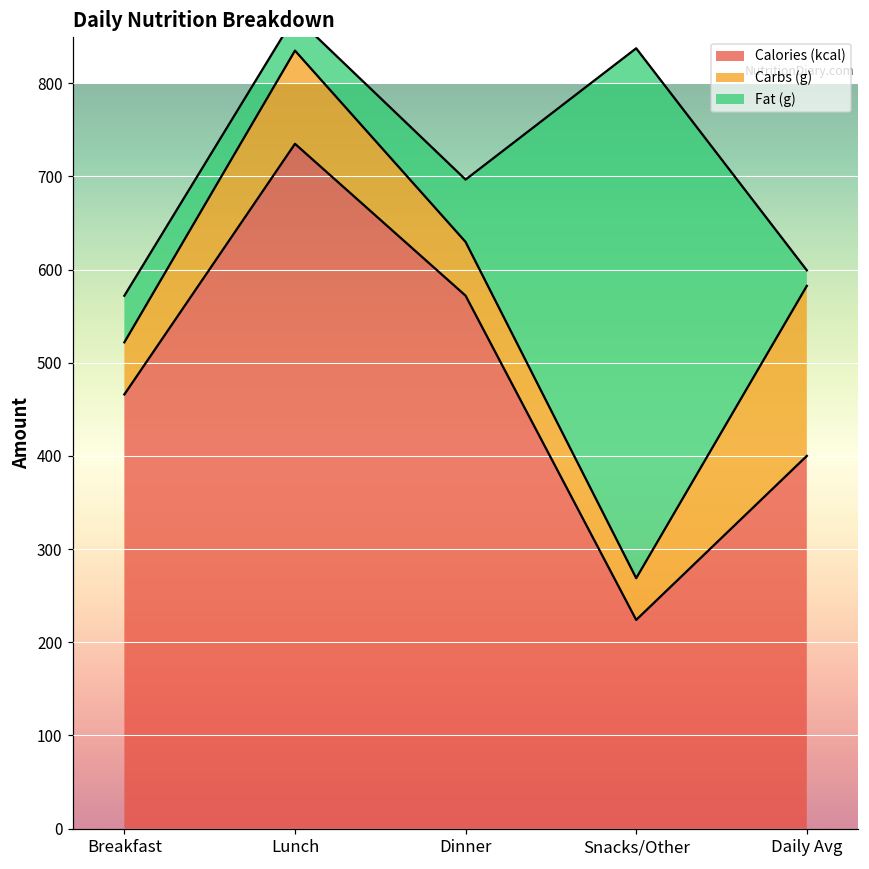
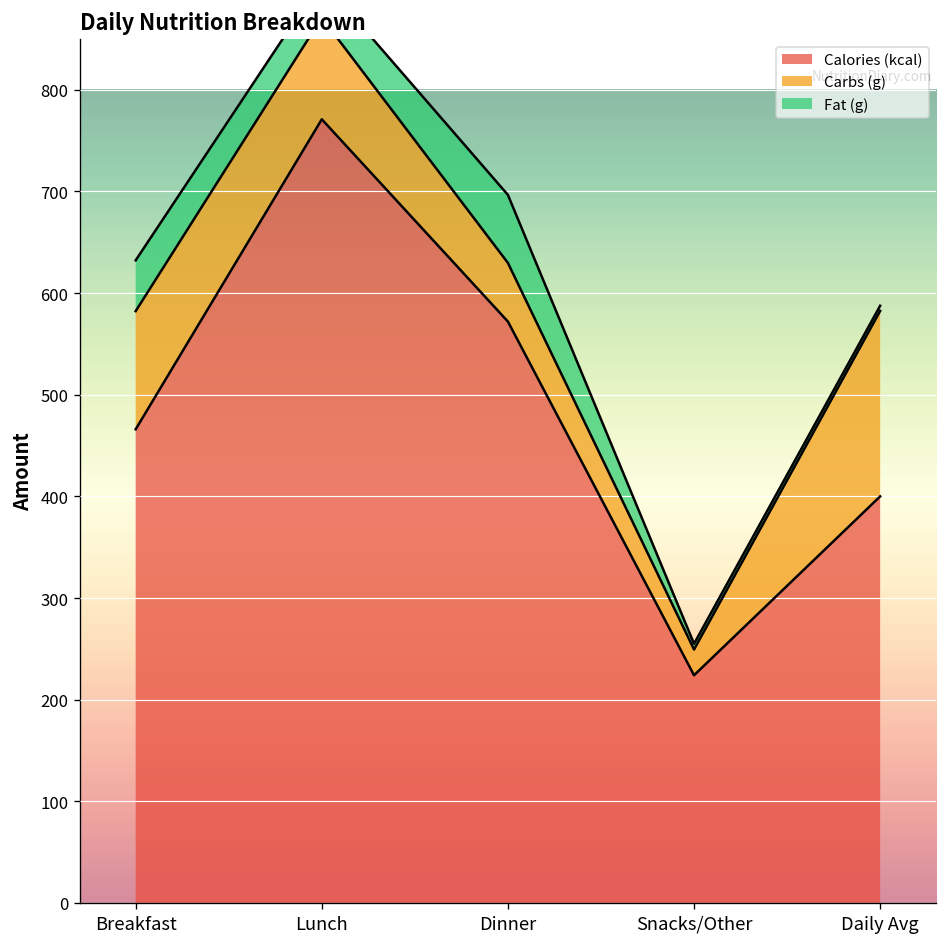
  {
    "Calories (kcal)": {
      "Breakfast": 470,
-     "Lunch": 740,
+     "Lunch": 770,
      "Dinner": 570,
      "Snacks/Other": 220,
      "Daily Avg": 400
    },
    "Carbs (g)": {
-     "Breakfast": 60,
+     "Breakfast": 120,
      "Dinner": 60,
-     "Snacks/Other": 40,
+     "Snacks/Other": 30,
      "Daily Avg": 180
    },
    "Fat (g)": {
      "Breakfast": 50,
      "Dinner": 70,
-     "Snacks/Other": 570,
-     "Daily Avg": 20
+     "Snacks/Other": 10,
+     "Daily Avg": 10
    }
  }
